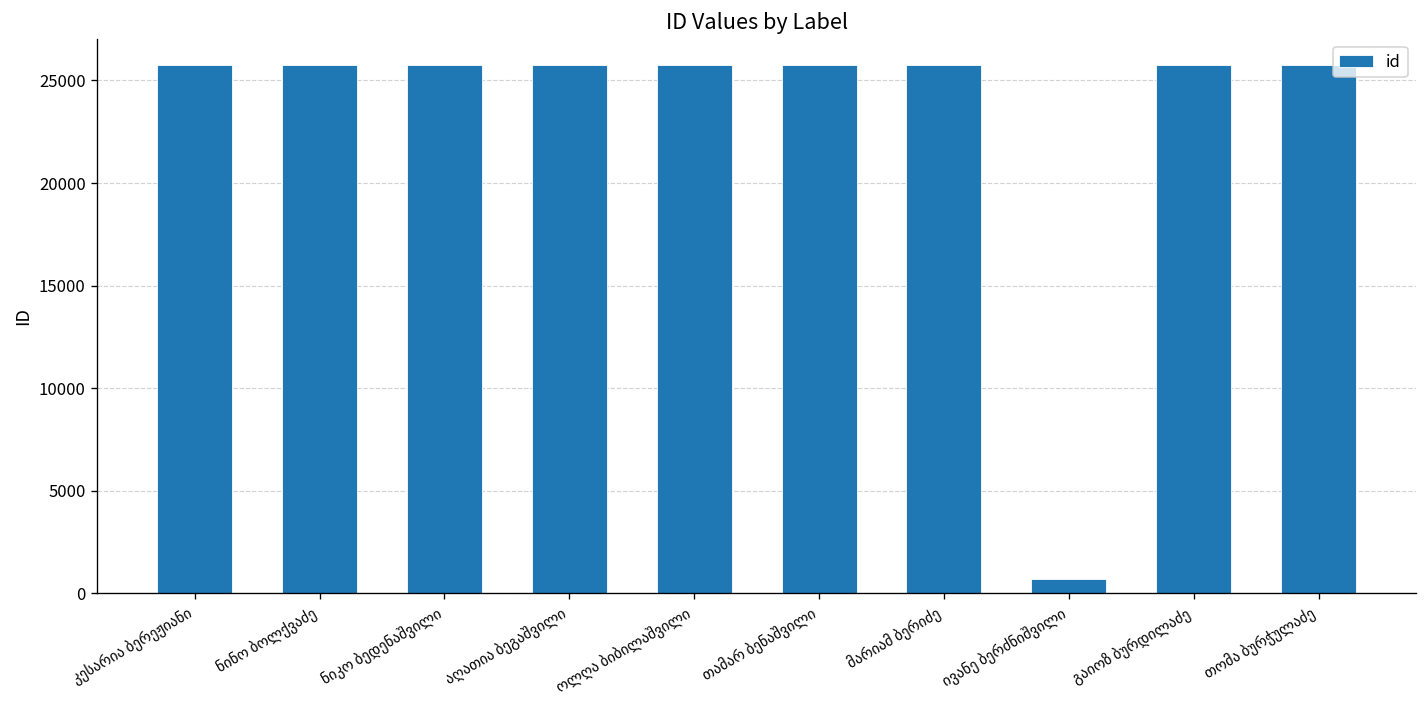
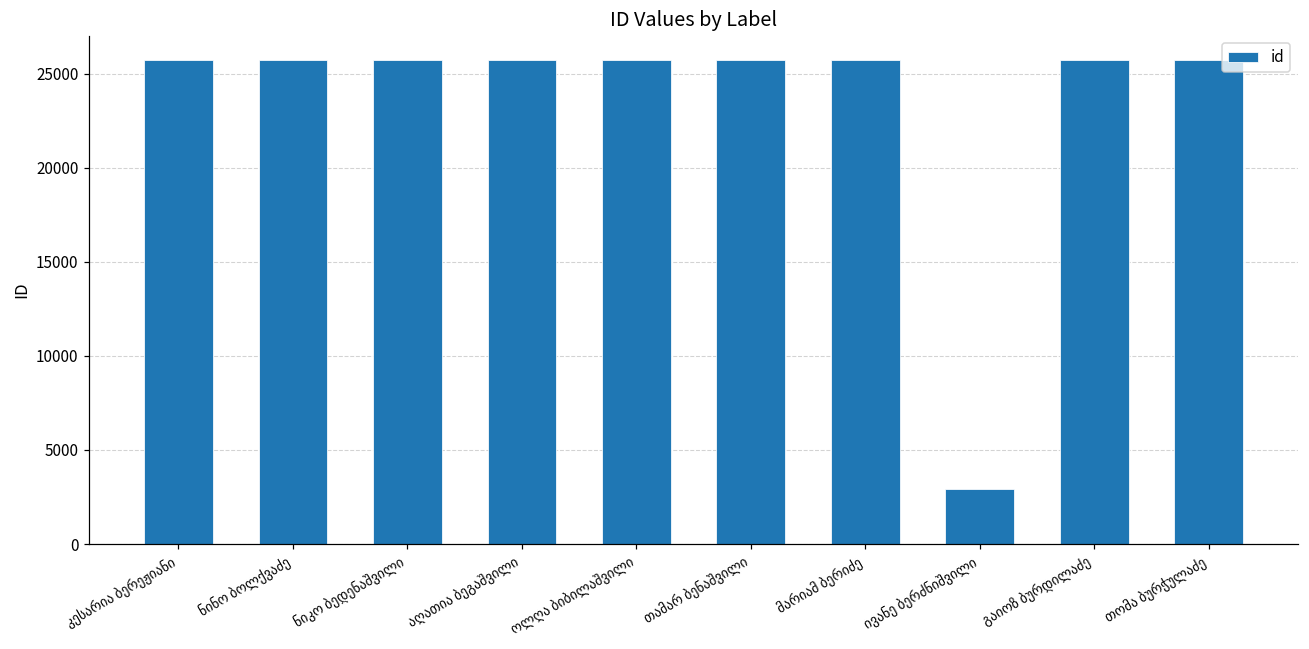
  {
    "კესარია ბერეჟიანი": 25700,
    "ნინო ბოლქვაძე": 25700,
    "ნიკო ბედენაშვილი": 25700,
    "აღათია ბეგაშვილი": 25700,
    "ოლღა ბიბილაშვილი": 25700,
    "თამარ ბენაშვილი": 25700,
    "მარიამ ბერიძე": 25700,
-   "ივანე ბერძნიშვილი": 700,
+   "ივანე ბერძნიშვილი": 2900,
    "გაიოზ ბურდილაძე": 25700,
    "თომა ბურჭულაძე": 25700
  }
